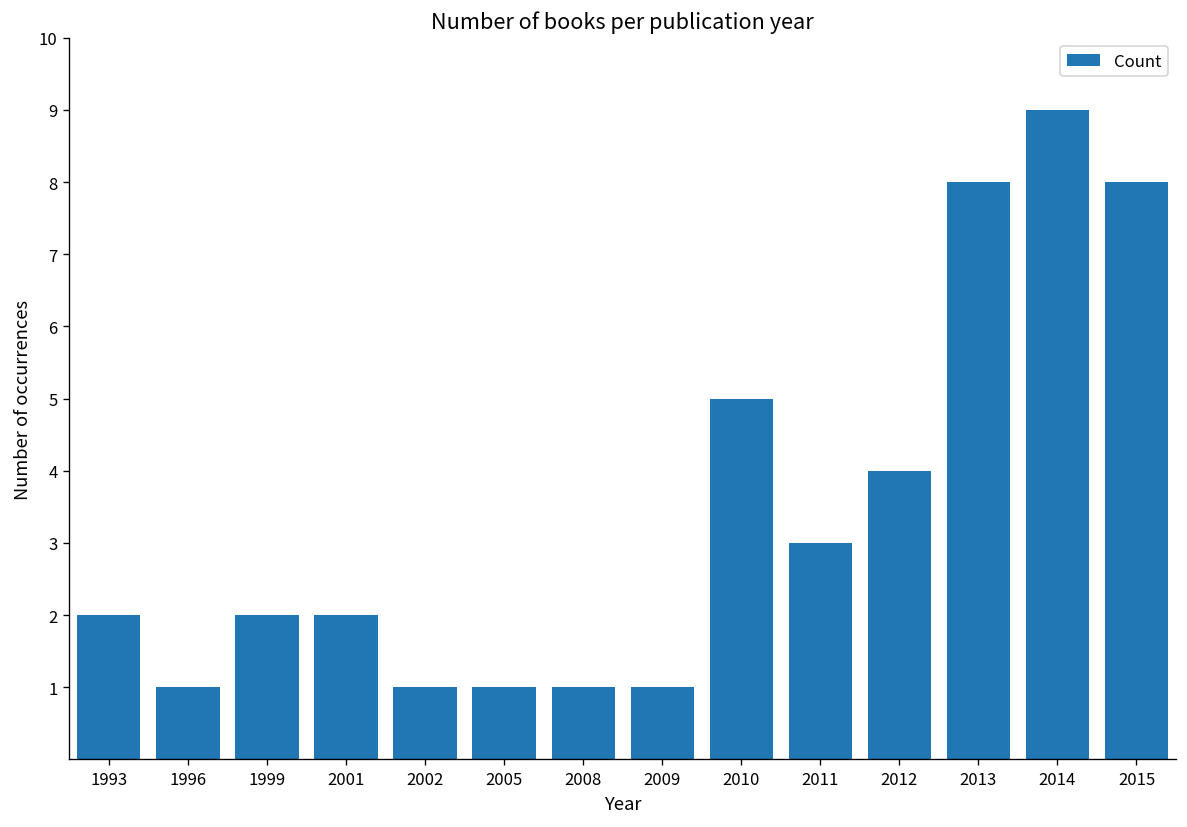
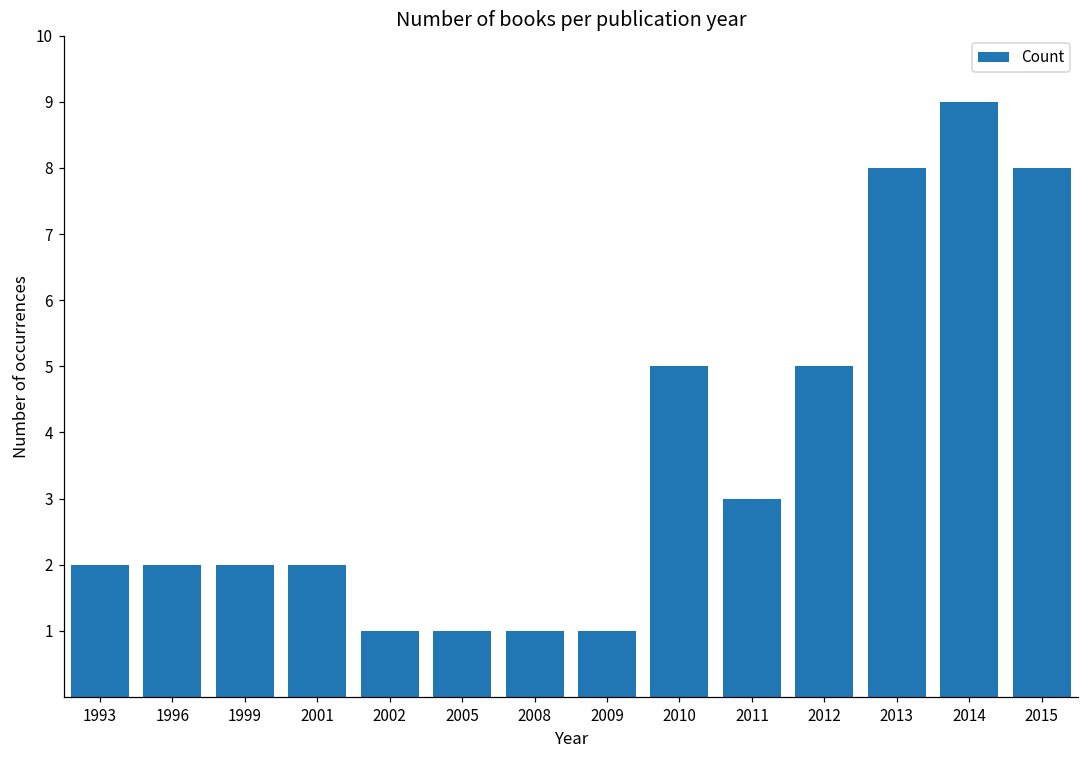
  {
    "1993": 2,
-   "1996": 1,
+   "1996": 2,
    "1999": 2,
    "2001": 2,
    "2002": 1,
    "2005": 1,
    "2008": 1,
    "2009": 1,
    "2010": 5,
    "2011": 3,
-   "2012": 4,
+   "2012": 5,
    "2013": 8,
    "2014": 9,
    "2015": 8
  }
